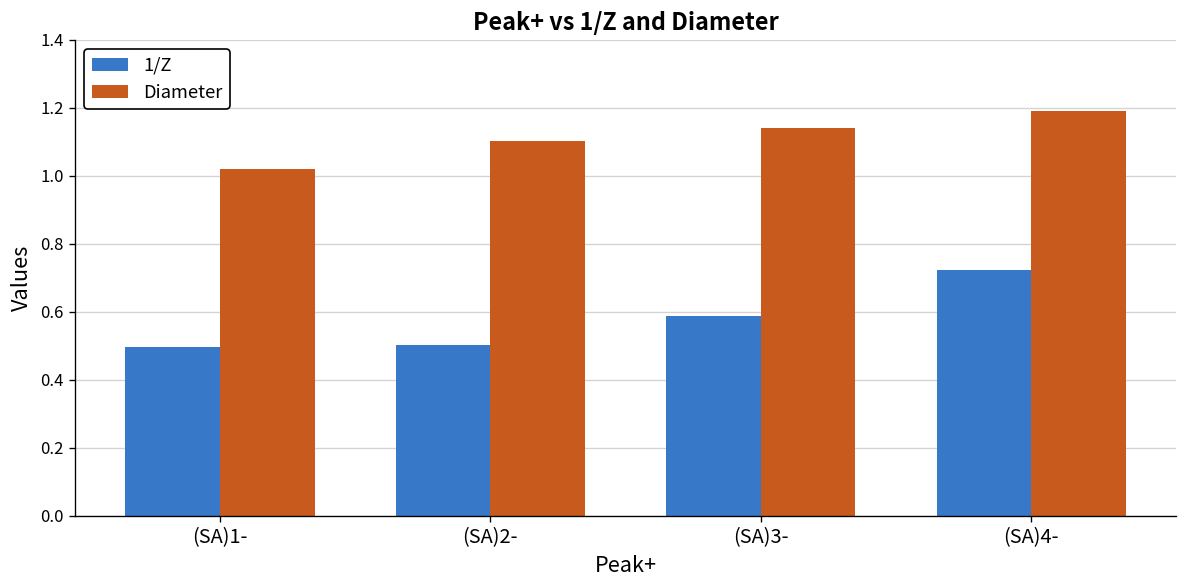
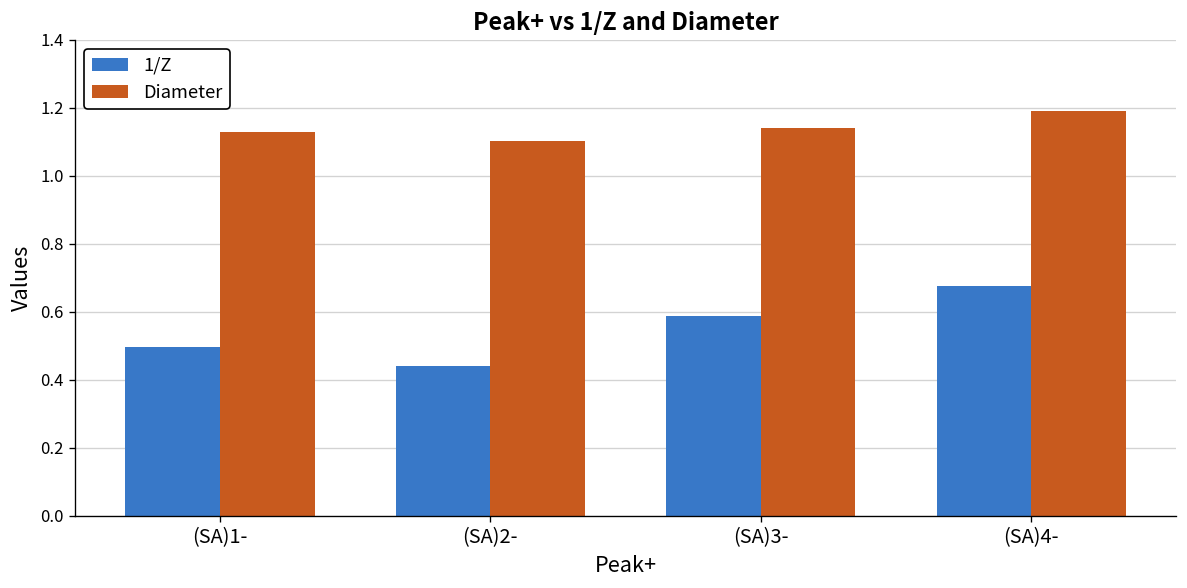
  {
    "1/Z": {
      "(SA)1-": 0.50,
-     "(SA)2-": 0.50,
+     "(SA)2-": 0.44,
      "(SA)3-": 0.59,
-     "(SA)4-": 0.72
+     "(SA)4-": 0.68
    },
    "Diameter": {
-     "(SA)1-": 1.02,
+     "(SA)1-": 1.13,
      "(SA)2-": 1.10,
      "(SA)3-": 1.14,
      "(SA)4-": 1.19
    }
  }
